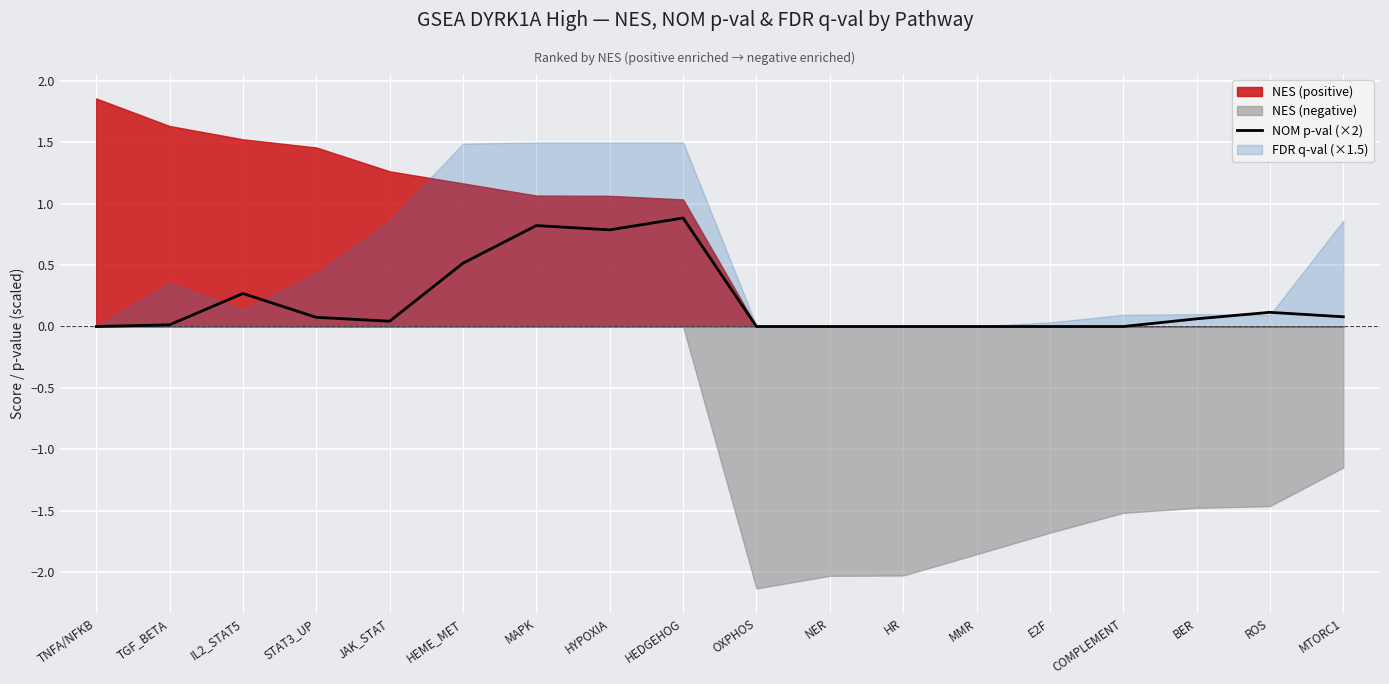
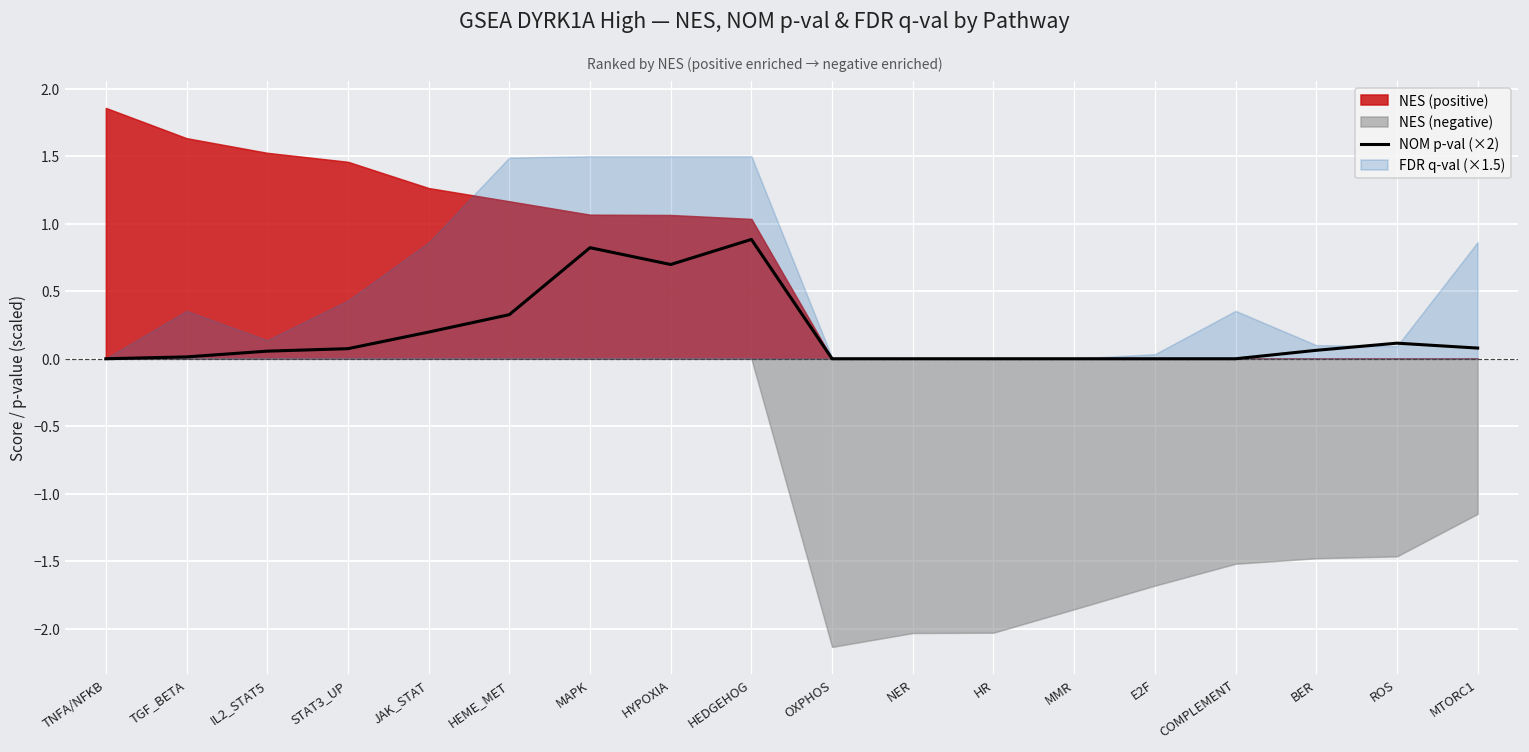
  {
    "NES (positive)": {
      "TNFA/NFKB": 1.86,
      "TGF_BETA": 1.63,
      "IL2_STAT5": 1.52,
      "STAT3_UP": 1.46,
      "JAK_STAT": 1.26,
      "HEME_MET": 1.17,
      "MAPK": 1.07,
      "HYPOXIA": 1.06,
      "HEDGEHOG": 1.04
    },
    "NOM p-val (×2)": {
-     "IL2_STAT5": 0.27,
+     "IL2_STAT5": 0.06,
      "STAT3_UP": 0.07,
-     "JAK_STAT": 0.04,
-     "HEME_MET": 0.52,
+     "JAK_STAT": 0.20,
+     "HEME_MET": 0.33,
      "MAPK": 0.82,
-     "HYPOXIA": 0.79,
+     "HYPOXIA": 0.70,
      "HEDGEHOG": 0.88,
      "BER": 0.06,
      "ROS": 0.12,
      "MTORC1": 0.08
    },
    "FDR q-val (×1.5)": {
      "TGF_BETA": 0.35,
      "IL2_STAT5": 0.14,
      "STAT3_UP": 0.43,
      "JAK_STAT": 0.86,
      "HEME_MET": 1.49,
      "MAPK": 1.50,
      "HYPOXIA": 1.50,
      "HEDGEHOG": 1.50,
      "E2F": 0.03,
-     "COMPLEMENT": 0.10,
+     "COMPLEMENT": 0.35,
      "BER": 0.10,
      "ROS": 0.09,
      "MTORC1": 0.86
    }
  }
